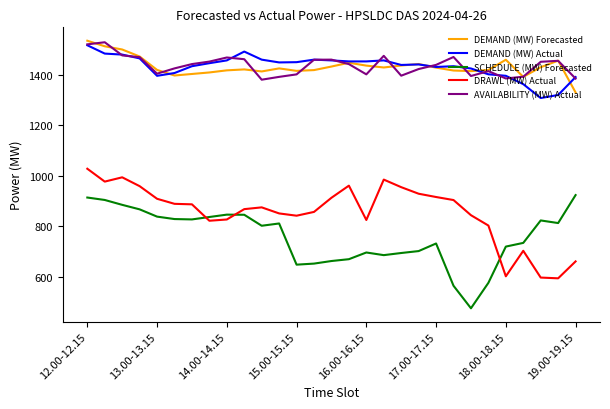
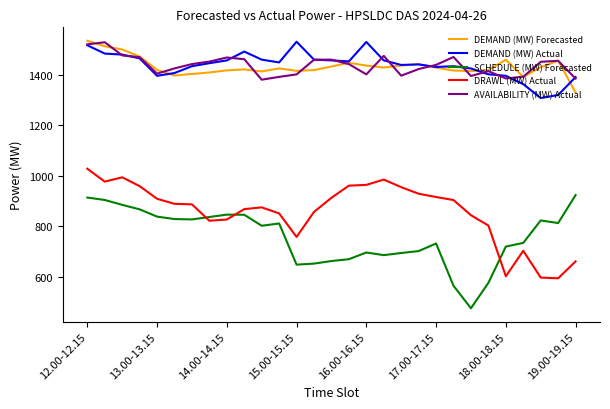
  {
    "DEMAND (MW) Forecasted": {
      "12.00-12.15": 1530,
      "13.00-13.15": 1420,
      "14.00-14.15": 1420,
      "15.00-15.15": 1420,
      "16.00-16.15": 1440,
      "18.00-18.15": 1460,
      "19.00-19.15": 1330
    },
    "DEMAND (MW) Actual": {
      "14.00-14.15": 1460,
-     "15.00-15.15": 1450,
-     "16.00-16.15": 1450,
+     "15.00-15.15": 1530,
+     "16.00-16.15": 1530,
      "18.00-18.15": 1400
    },
    "SCHEDULE (MW) Forecasted": {
      "12.00-12.15": 910,
      "13.00-13.15": 840,
      "14.00-14.15": 850,
      "15.00-15.15": 650,
      "16.00-16.15": 700,
      "17.00-17.15": 730,
      "18.00-18.15": 720,
      "19.00-19.15": 920
    },
    "DRAWL (MW) Actual": {
      "12.00-12.15": 1030,
      "13.00-13.15": 910,
      "14.00-14.15": 830,
-     "15.00-15.15": 840,
-     "16.00-16.15": 830,
+     "15.00-15.15": 760,
+     "16.00-16.15": 960,
      "17.00-17.15": 920,
      "18.00-18.15": 600,
      "19.00-19.15": 660
    },
    "AVAILABILITY (MW) Actual": {
      "14.00-14.15": 1470,
      "15.00-15.15": 1400,
      "16.00-16.15": 1400,
      "18.00-18.15": 1390
    }
  }
